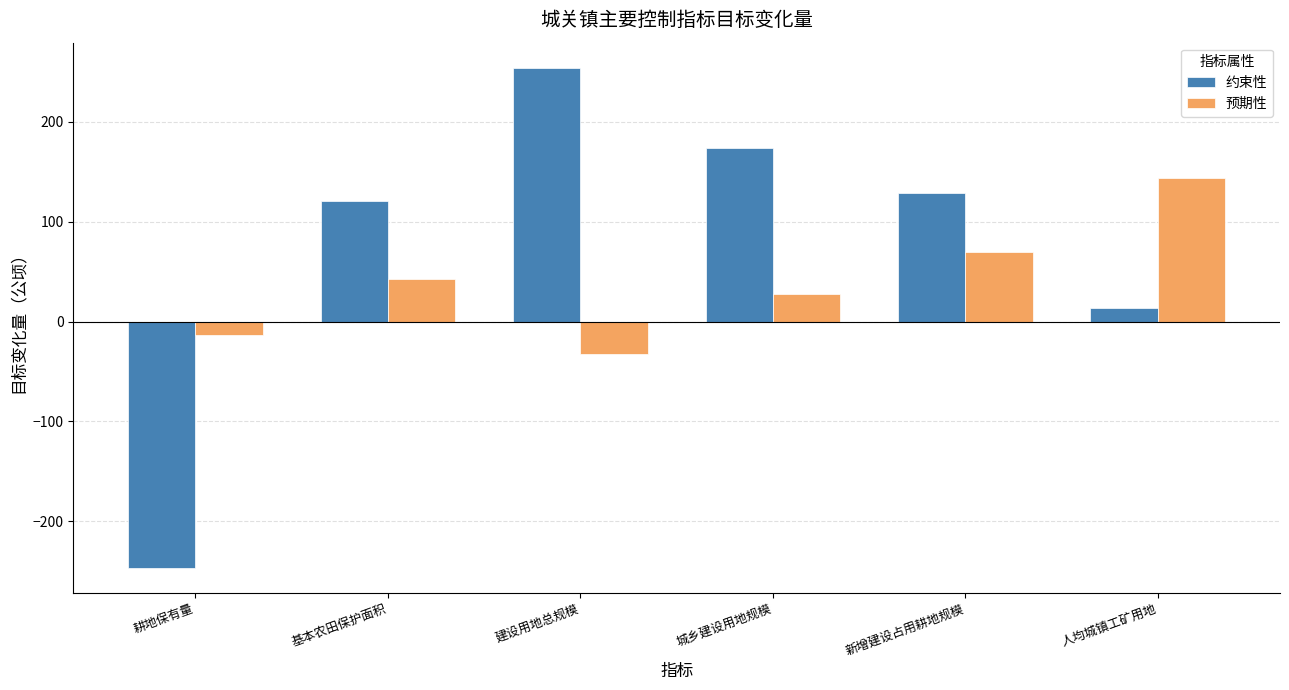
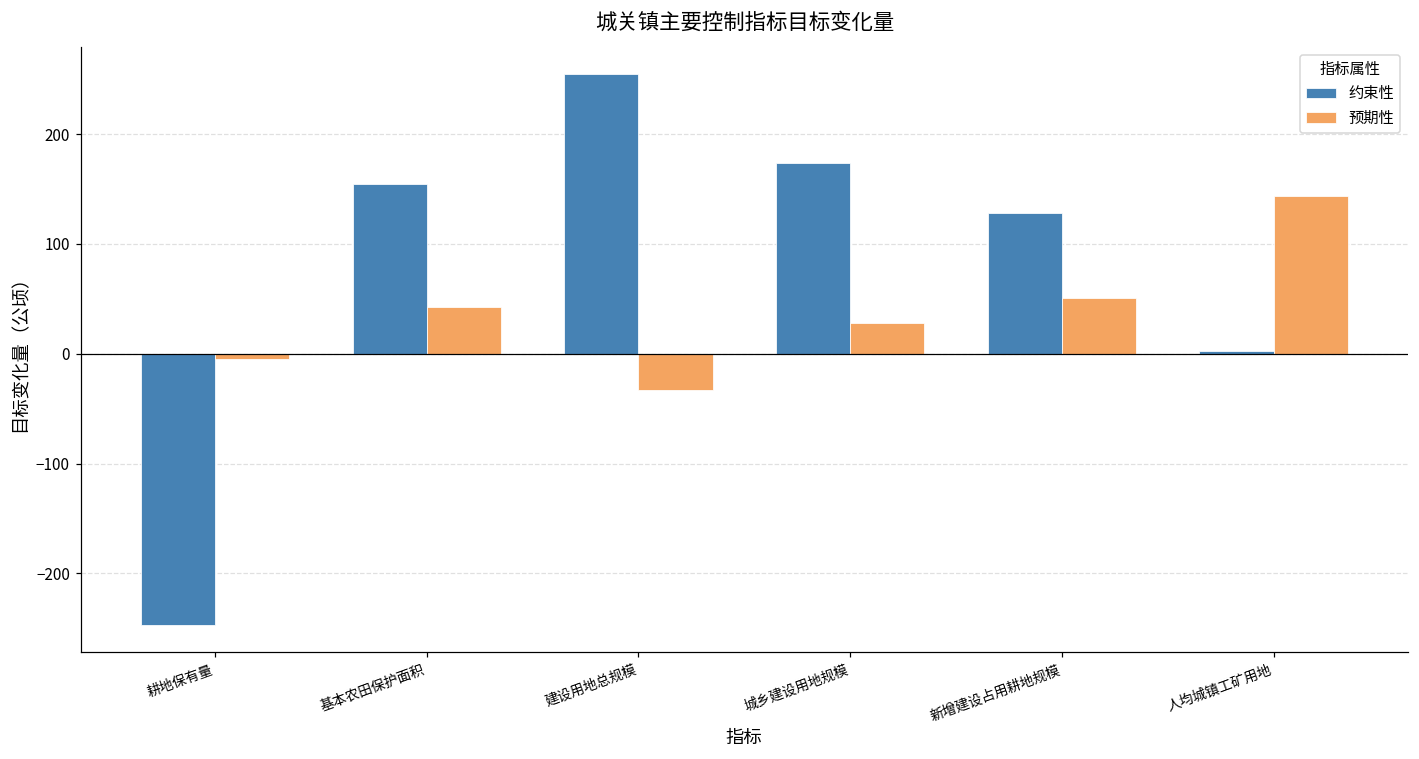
  {
    "约束性": {
      "耕地保有量": -250,
-     "基本农田保护面积": 120,
+     "基本农田保护面积": 150,
      "建设用地总规模": 250,
      "城乡建设用地规模": 170,
      "新增建设占用耕地规模": 130,
-     "人均城镇工矿用地": 10
+     "人均城镇工矿用地": 0
    },
    "预期性": {
-     "耕地保有量": -13,
+     "耕地保有量": -5,
      "基本农田保护面积": 40,
      "建设用地总规模": -30,
      "城乡建设用地规模": 30,
-     "新增建设占用耕地规模": 70,
+     "新增建设占用耕地规模": 50,
      "人均城镇工矿用地": 140
    }
  }
